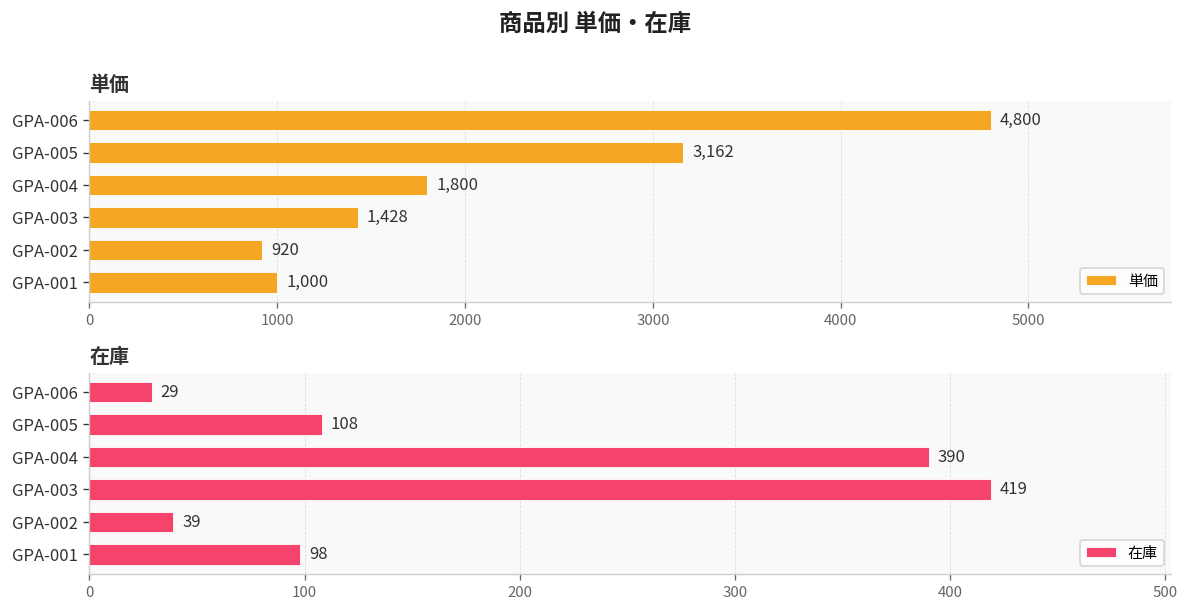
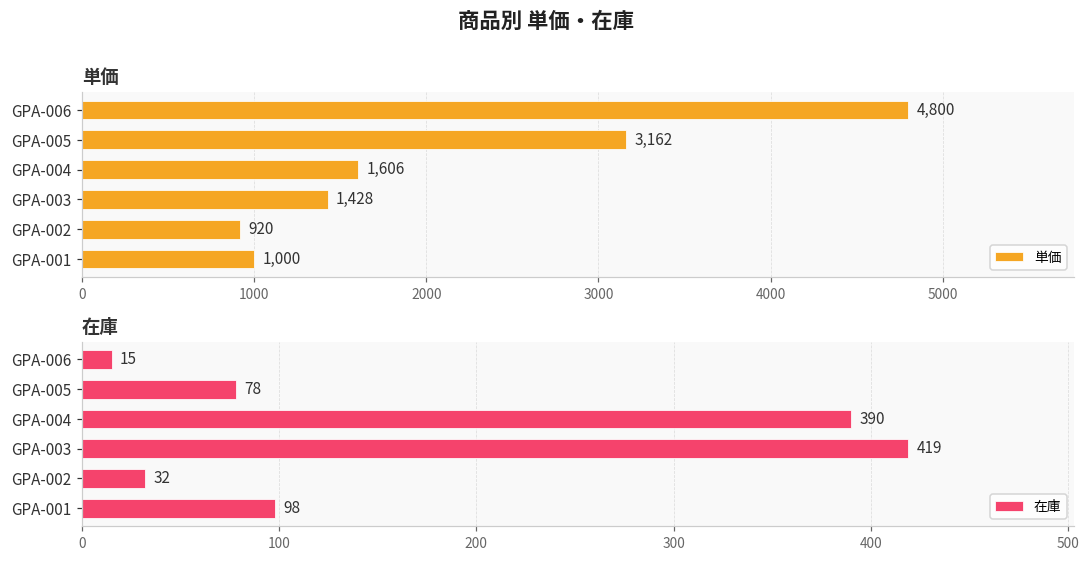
  {
    "単価": {
      "GPA-006": "4,800",
      "GPA-005": "3,162",
-     "GPA-004": "1,800",
+     "GPA-004": "1,606",
      "GPA-003": "1,428",
      "GPA-002": "920",
      "GPA-001": "1,000"
    },
    "在庫": {
-     "GPA-006": "29",
-     "GPA-005": "108",
+     "GPA-006": "15",
+     "GPA-005": "78",
      "GPA-004": "390",
      "GPA-003": "419",
-     "GPA-002": "39",
+     "GPA-002": "32",
      "GPA-001": "98"
    }
  }
